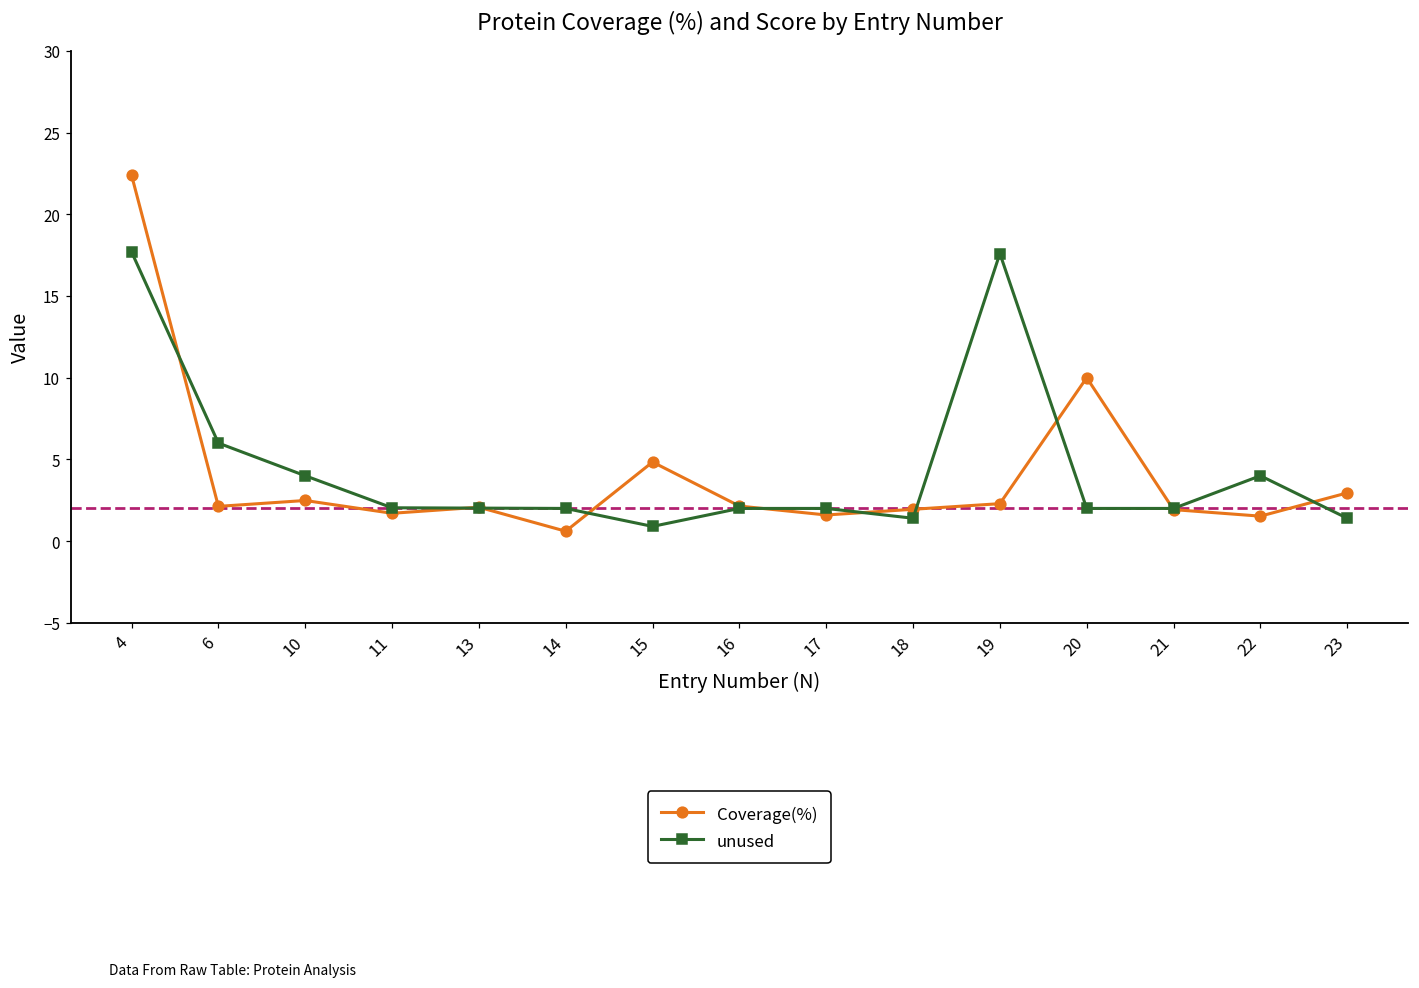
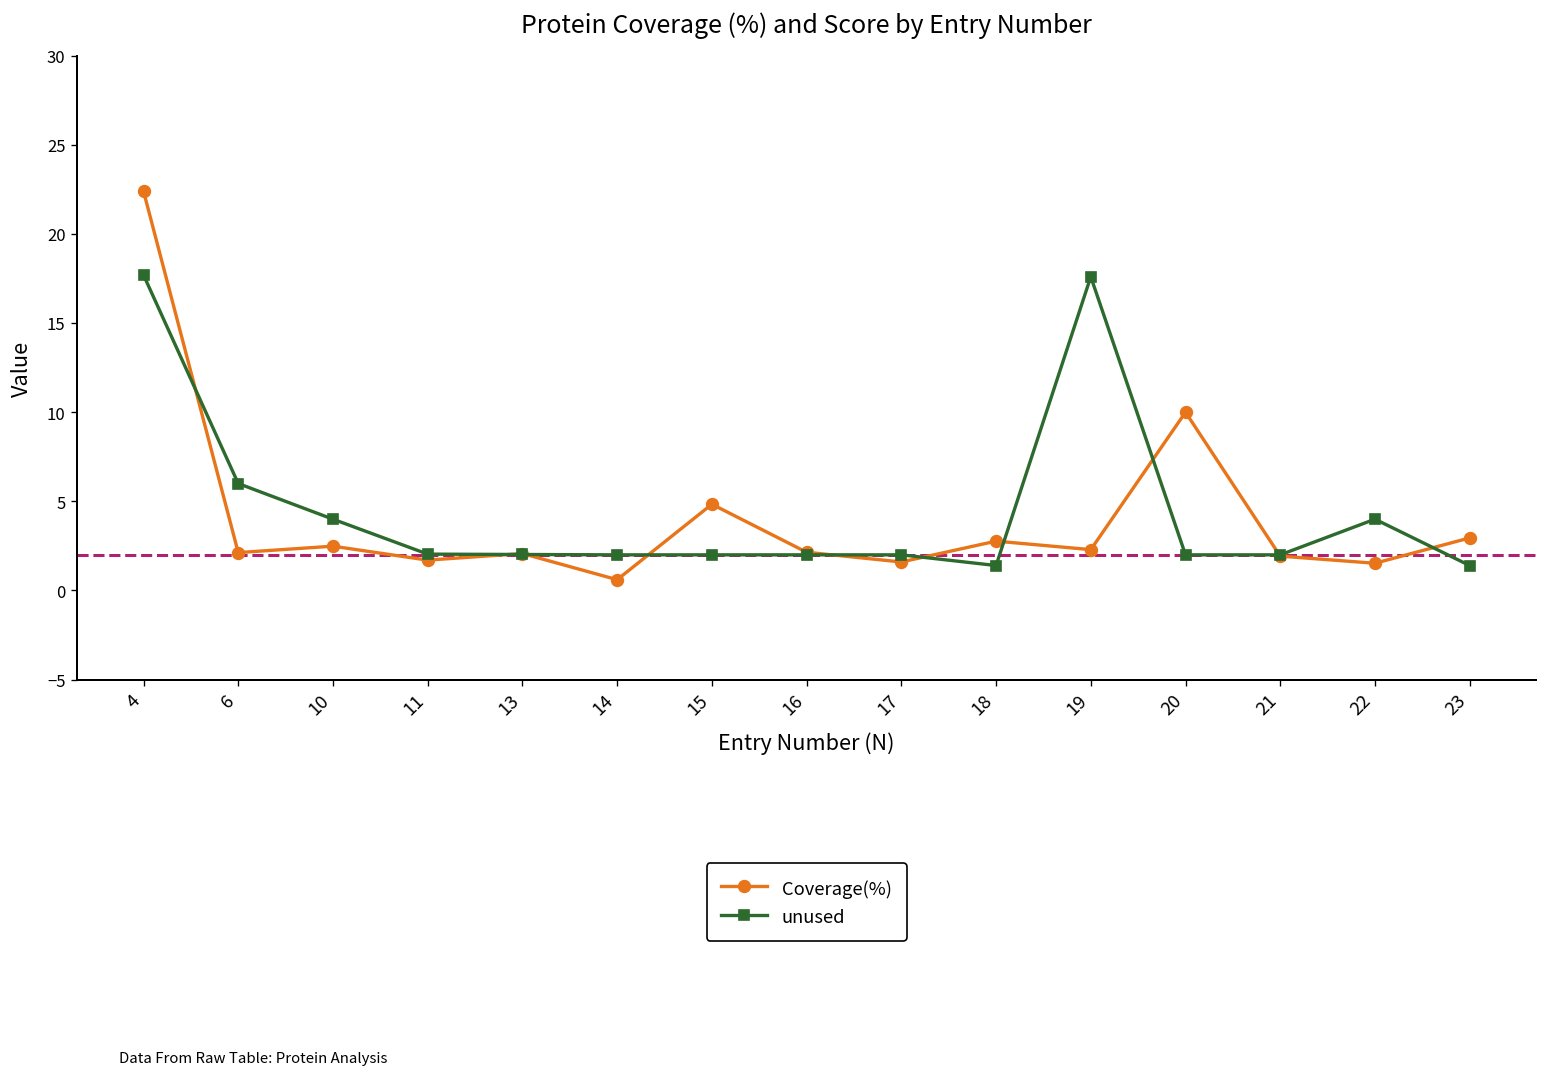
  {
    "Coverage(%)": {
      "4": 22.4,
      "6": 2.1,
      "10": 2.5,
      "11": 1.7,
      "14": 0.6,
      "15": 4.8,
      "17": 1.6,
-     "18": 1.9,
+     "18": 2.8,
      "19": 2.3,
      "20": 10.0,
      "22": 1.5,
      "23": 3.0
    },
    "unused": {
      "4": 17.7,
      "6": 6.0,
      "10": 4.0,
      "11": 2.0,
      "14": 2.0,
-     "15": 0.9,
+     "15": 2.0,
      "17": 2.0,
      "18": 1.4,
      "19": 17.6,
      "20": 2.0,
      "22": 4.0,
      "23": 1.4
    }
  }
